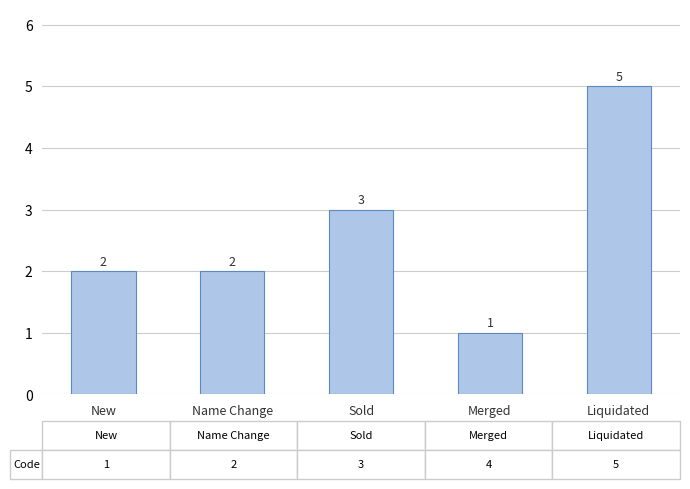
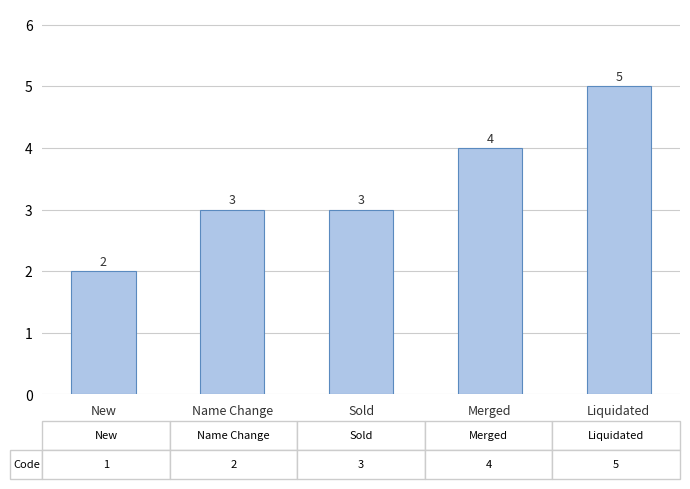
  {
    "New": 2,
-   "Name Change": 2,
+   "Name Change": 3,
    "Sold": 3,
-   "Merged": 1,
+   "Merged": 4,
    "Liquidated": 5
  }
